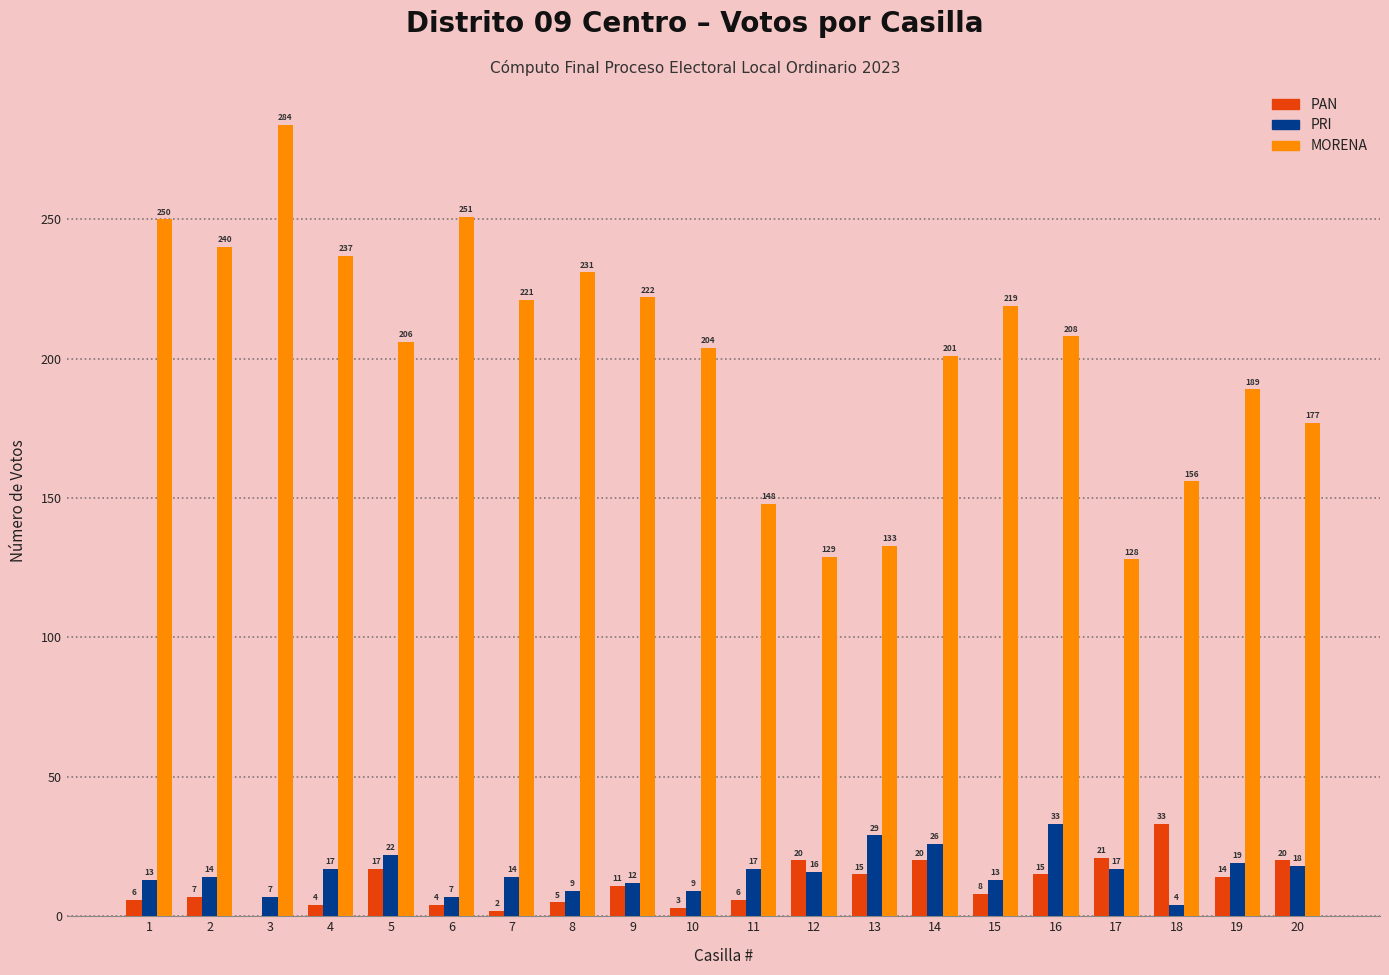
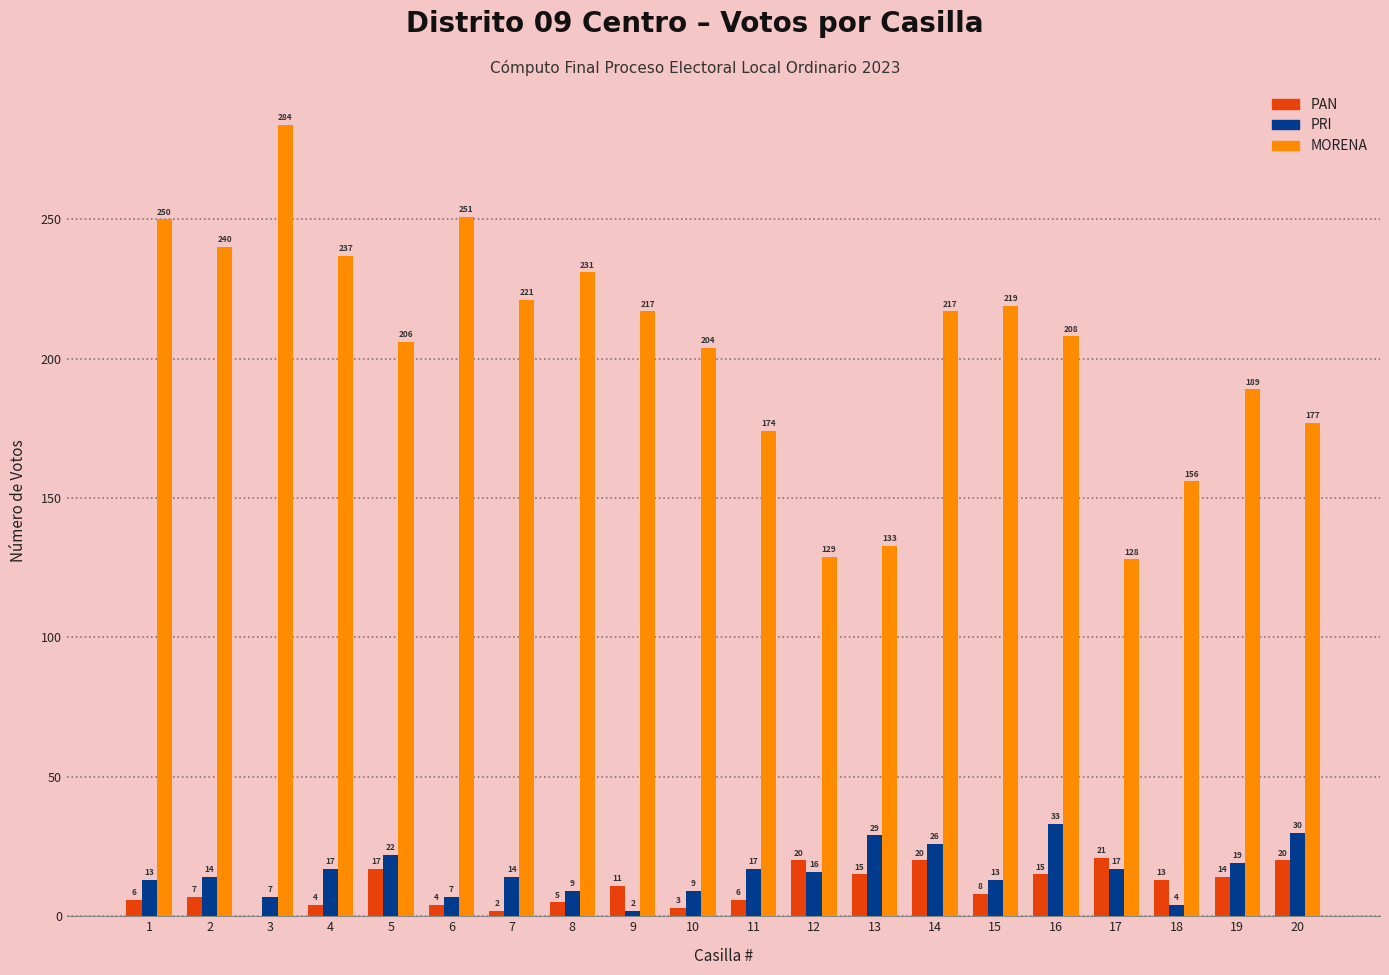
  {
    "PAN": {
      "1": 6,
      "2": 7,
      "4": 4,
      "5": 17,
      "6": 4,
      "7": 2,
      "8": 5,
      "9": 11,
      "10": 3,
      "11": 6,
      "12": 20,
      "13": 15,
      "14": 20,
      "15": 8,
      "16": 15,
      "17": 21,
-     "18": 33,
+     "18": 13,
      "19": 14,
      "20": 20
    },
    "PRI": {
      "1": 13,
      "2": 14,
      "3": 7,
      "4": 17,
      "5": 22,
      "6": 7,
      "7": 14,
      "8": 9,
-     "9": 12,
+     "9": 2,
      "10": 9,
      "11": 17,
      "12": 16,
      "13": 29,
      "14": 26,
      "15": 13,
      "16": 33,
      "17": 17,
      "18": 4,
      "19": 19,
-     "20": 18
+     "20": 30
    },
    "MORENA": {
      "1": 250,
      "2": 240,
      "3": 284,
      "4": 237,
      "5": 206,
      "6": 251,
      "7": 221,
      "8": 231,
-     "9": 222,
+     "9": 217,
      "10": 204,
-     "11": 148,
+     "11": 174,
      "12": 129,
      "13": 133,
-     "14": 201,
+     "14": 217,
      "15": 219,
      "16": 208,
      "17": 128,
      "18": 156,
      "19": 189,
      "20": 177
    }
  }
